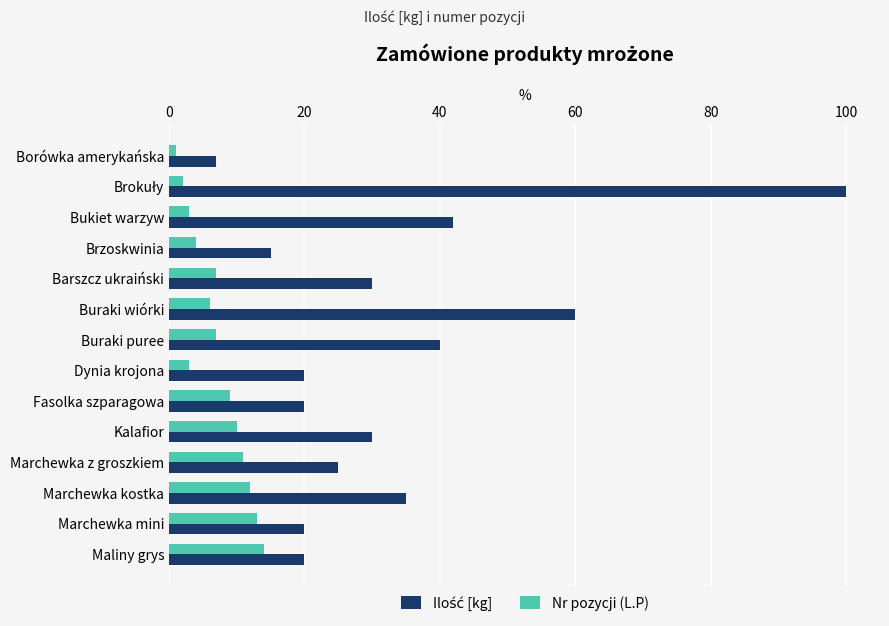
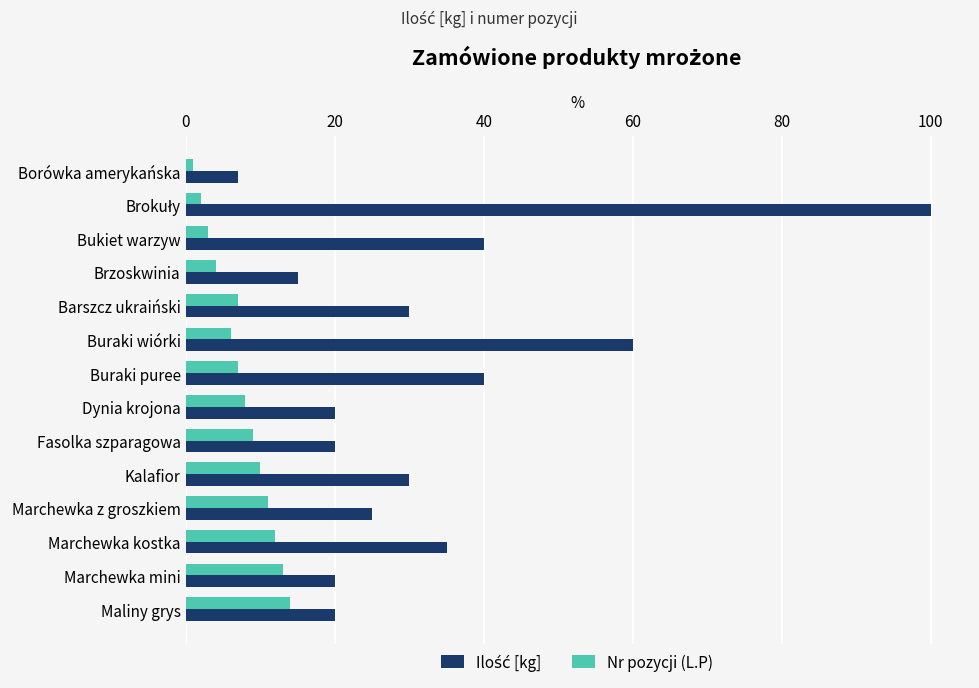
  {
    "Ilość [kg]": {
      "Borówka amerykańska": 7,
      "Brokuły": 100,
-     "Bukiet warzyw": 42,
+     "Bukiet warzyw": 40,
      "Brzoskwinia": 15,
      "Barszcz ukraiński": 30,
      "Buraki wiórki": 60,
      "Buraki puree": 40,
      "Dynia krojona": 20,
      "Fasolka szparagowa": 20,
      "Kalafior": 30,
      "Marchewka z groszkiem": 25,
      "Marchewka kostka": 35,
      "Marchewka mini": 20,
      "Maliny grys": 20
    },
    "Nr pozycji (L.P)": {
      "Borówka amerykańska": 1,
      "Brokuły": 2,
      "Bukiet warzyw": 3,
      "Brzoskwinia": 4,
      "Barszcz ukraiński": 7,
      "Buraki wiórki": 6,
      "Buraki puree": 7,
-     "Dynia krojona": 3,
+     "Dynia krojona": 8,
      "Fasolka szparagowa": 9,
      "Kalafior": 10,
      "Marchewka z groszkiem": 11,
      "Marchewka kostka": 12,
      "Marchewka mini": 13,
      "Maliny grys": 14
    }
  }
